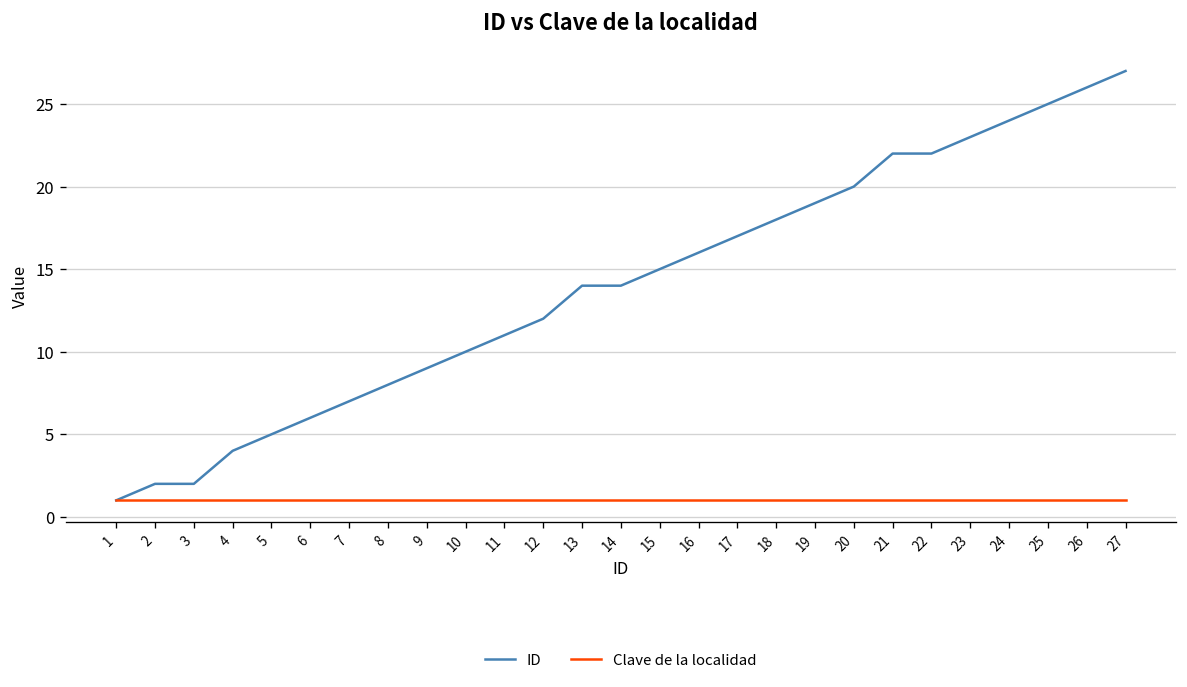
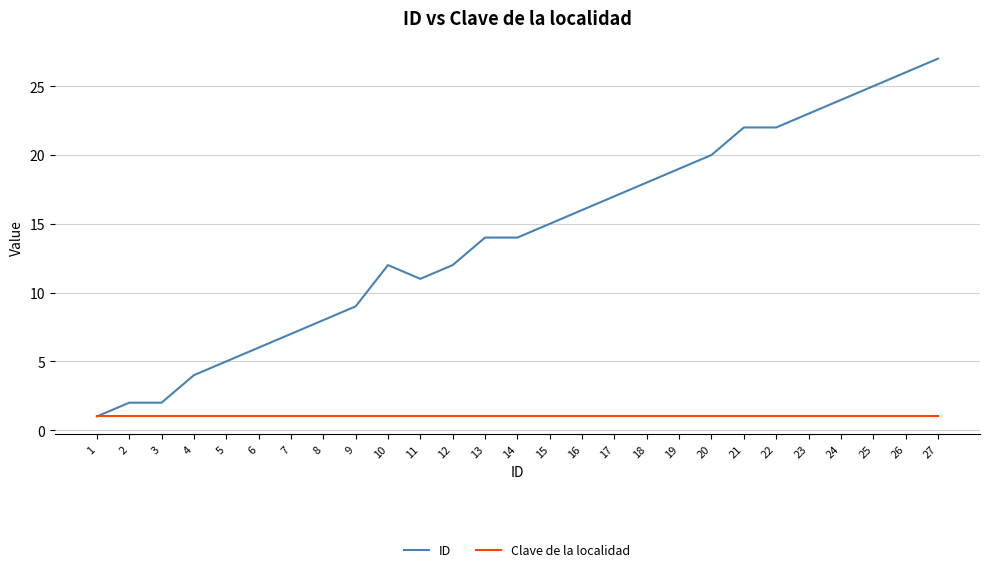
  {
    "ID": {
      "2": 2,
      "3": 2,
      "4": 4,
      "5": 5,
      "6": 6,
      "7": 7,
      "8": 8,
      "9": 9,
-     "10": 10,
+     "10": 12,
      "11": 11,
      "12": 12,
      "13": 14,
      "14": 14,
      "15": 15,
      "16": 16,
      "17": 17,
      "18": 18,
      "19": 19,
      "20": 20,
      "21": 22,
      "22": 22,
      "23": 23,
      "24": 24,
      "25": 25,
      "26": 26,
      "27": 27
    },
    "Clave de la localidad": {
      "2": 1,
      "3": 1,
      "4": 1,
      "5": 1,
      "6": 1,
      "7": 1,
      "8": 1,
      "9": 1,
      "10": 1,
      "11": 1,
      "12": 1,
      "13": 1,
      "14": 1,
      "15": 1,
      "16": 1,
      "17": 1,
      "18": 1,
      "19": 1,
      "20": 1,
      "21": 1,
      "22": 1,
      "23": 1,
      "24": 1,
      "25": 1,
      "26": 1,
      "27": 1
    }
  }
